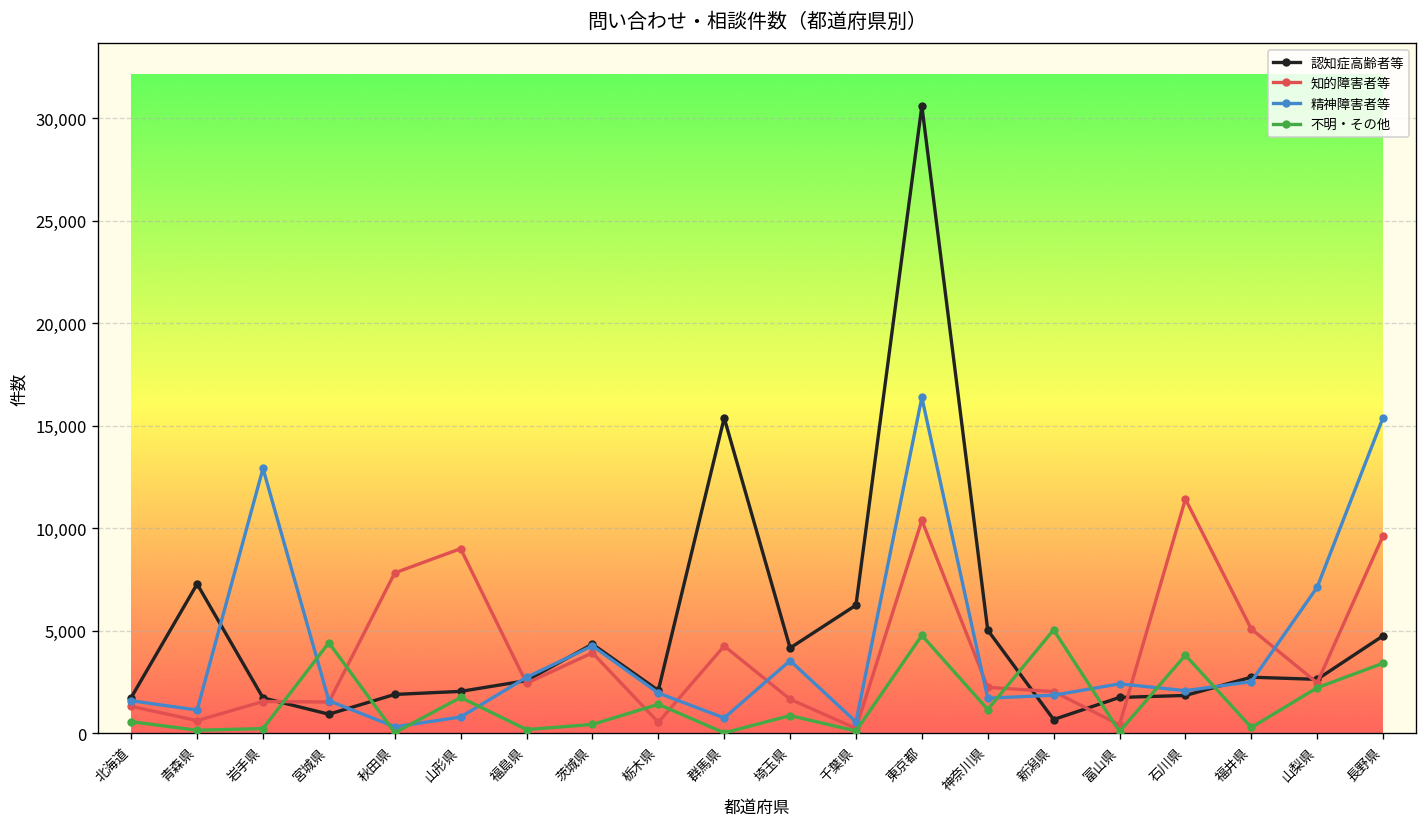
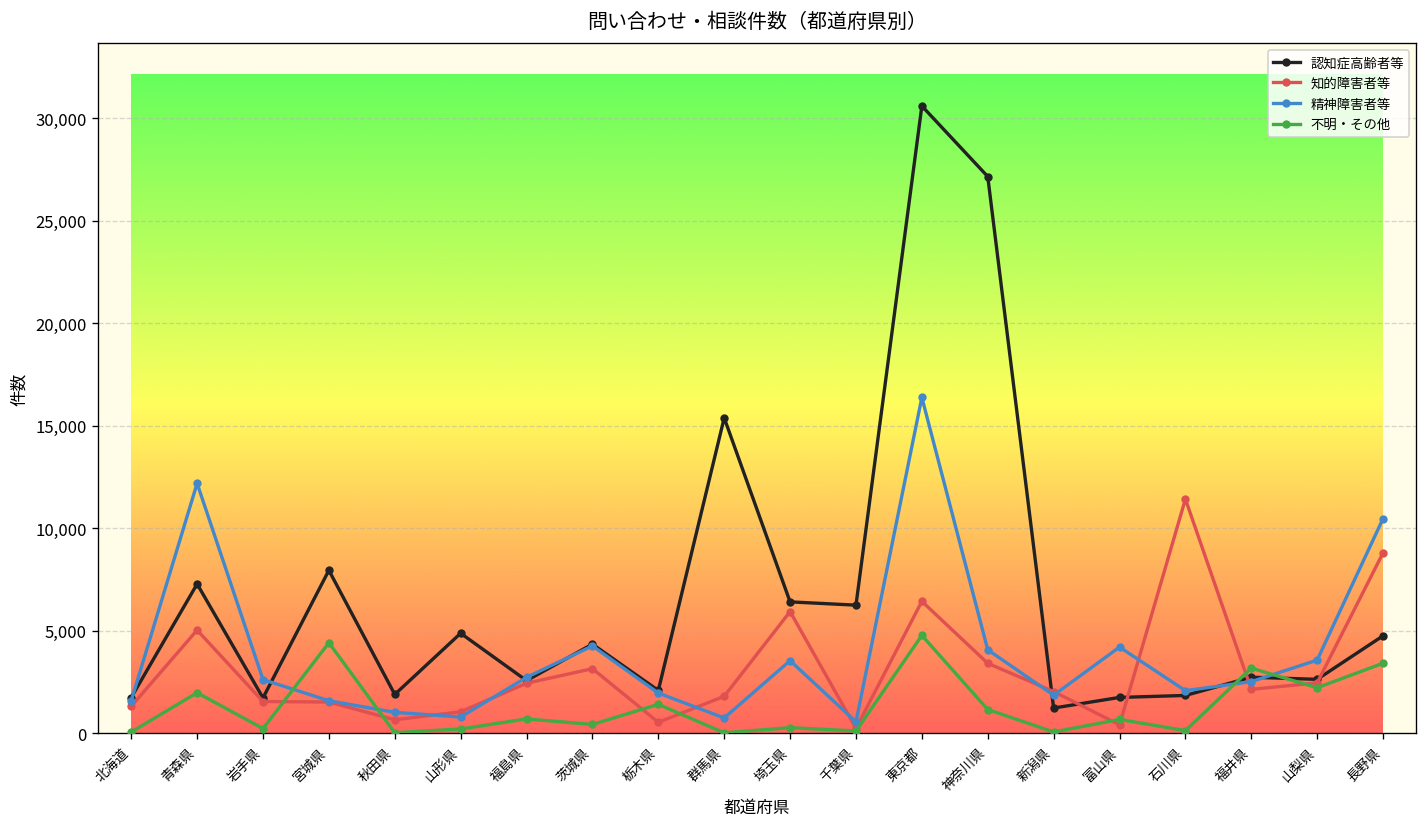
  {
    "認知症高齢者等": {
      "北海道": "1,700",
      "青森県": "7,300",
      "岩手県": "1,700",
-     "宮城県": "900",
+     "宮城県": "7,900",
      "秋田県": "1,900",
-     "山形県": "2,000",
+     "山形県": "4,900",
      "群馬県": "15,400",
-     "埼玉県": "4,200",
+     "埼玉県": "6,400",
      "千葉県": "6,200",
      "東京都": "30,600",
-     "神奈川県": "5,000",
-     "新潟県": "700",
+     "神奈川県": "27,200",
+     "新潟県": "1,200",
      "富山県": "1,700",
      "石川県": "1,800",
      "福井県": "2,700",
      "山梨県": "2,600",
      "長野県": "4,800"
    },
    "知的障害者等": {
      "北海道": "1,300",
-     "青森県": "600",
+     "青森県": "5,000",
      "岩手県": "1,500",
-     "秋田県": "7,800",
-     "山形県": "9,000",
-     "茨城県": "3,900",
+     "秋田県": "700",
+     "山形県": "1,000",
+     "茨城県": "3,100",
      "栃木県": "500",
-     "群馬県": "4,300",
-     "埼玉県": "1,700",
-     "東京都": "10,400",
-     "神奈川県": "2,200",
+     "群馬県": "1,800",
+     "埼玉県": "5,900",
+     "東京都": "6,400",
+     "神奈川県": "3,400",
      "新潟県": "2,000",
      "富山県": "400",
      "石川県": "11,400",
-     "福井県": "5,100",
+     "福井県": "2,100",
      "山梨県": "2,500",
-     "長野県": "9,600"
+     "長野県": "8,800"
    },
    "精神障害者等": {
      "北海道": "1,600",
-     "青森県": "1,100",
-     "岩手県": "12,900",
-     "秋田県": "300",
+     "青森県": "12,200",
+     "岩手県": "2,600",
+     "秋田県": "1,000",
      "山形県": "800",
      "福島県": "2,700",
      "群馬県": "700",
      "埼玉県": "3,500",
      "千葉県": "600",
      "東京都": "16,400",
-     "神奈川県": "1,700",
+     "神奈川県": "4,100",
      "新潟県": "1,900",
-     "富山県": "2,400",
+     "富山県": "4,200",
      "石川県": "2,100",
      "福井県": "2,500",
-     "山梨県": "7,100",
-     "長野県": "15,400"
+     "山梨県": "3,600",
+     "長野県": "10,500"
    },
    "不明・その他": {
-     "北海道": "600",
-     "青森県": "100",
+     "北海道": "100",
+     "青森県": "2,000",
      "岩手県": "200",
      "宮城県": "4,400",
      "秋田県": "0",
-     "山形県": "1,700",
-     "福島県": "200",
+     "山形県": "200",
+     "福島県": "700",
      "茨城県": "400",
      "栃木県": "1,400",
      "群馬県": "0",
-     "埼玉県": "900",
+     "埼玉県": "300",
      "東京都": "4,800",
      "神奈川県": "1,200",
-     "新潟県": "5,000",
-     "富山県": "100",
-     "石川県": "3,800",
-     "福井県": "300",
+     "新潟県": "100",
+     "富山県": "700",
+     "石川県": "100",
+     "福井県": "3,200",
      "山梨県": "2,200",
      "長野県": "3,400"
    }
  }
